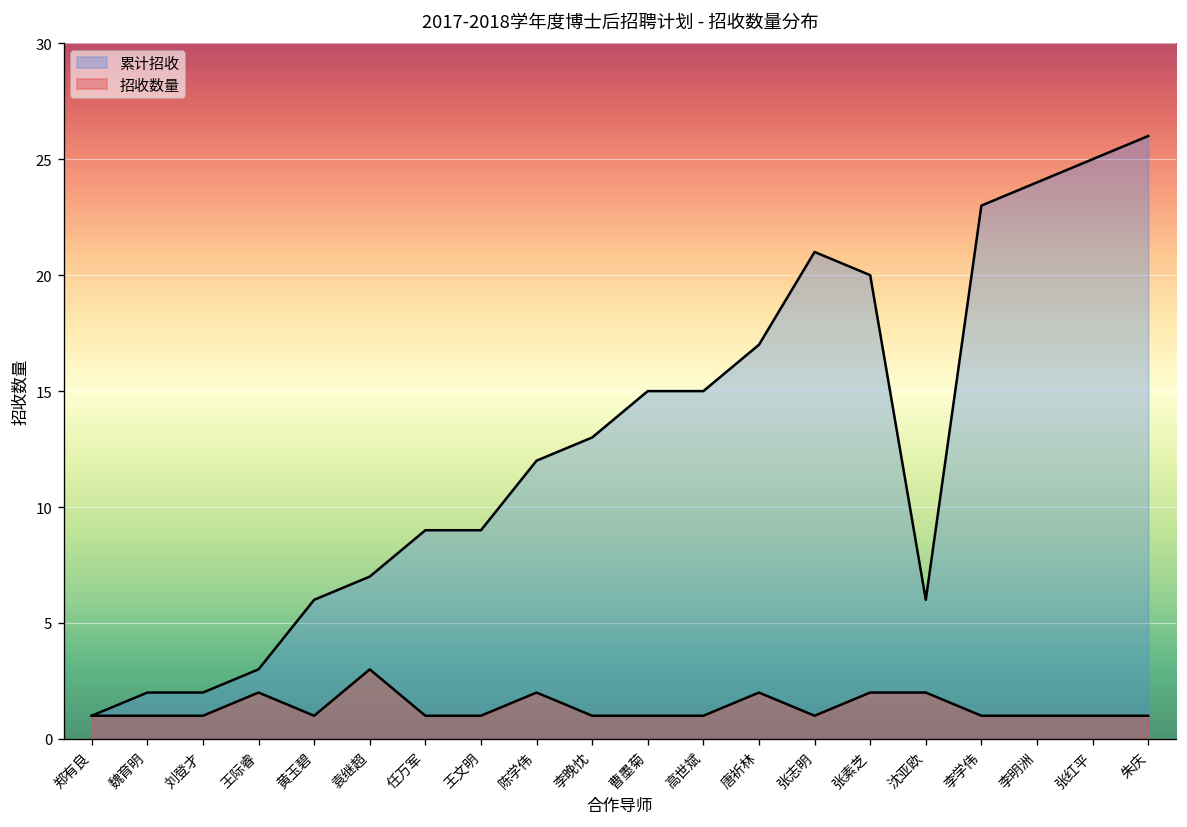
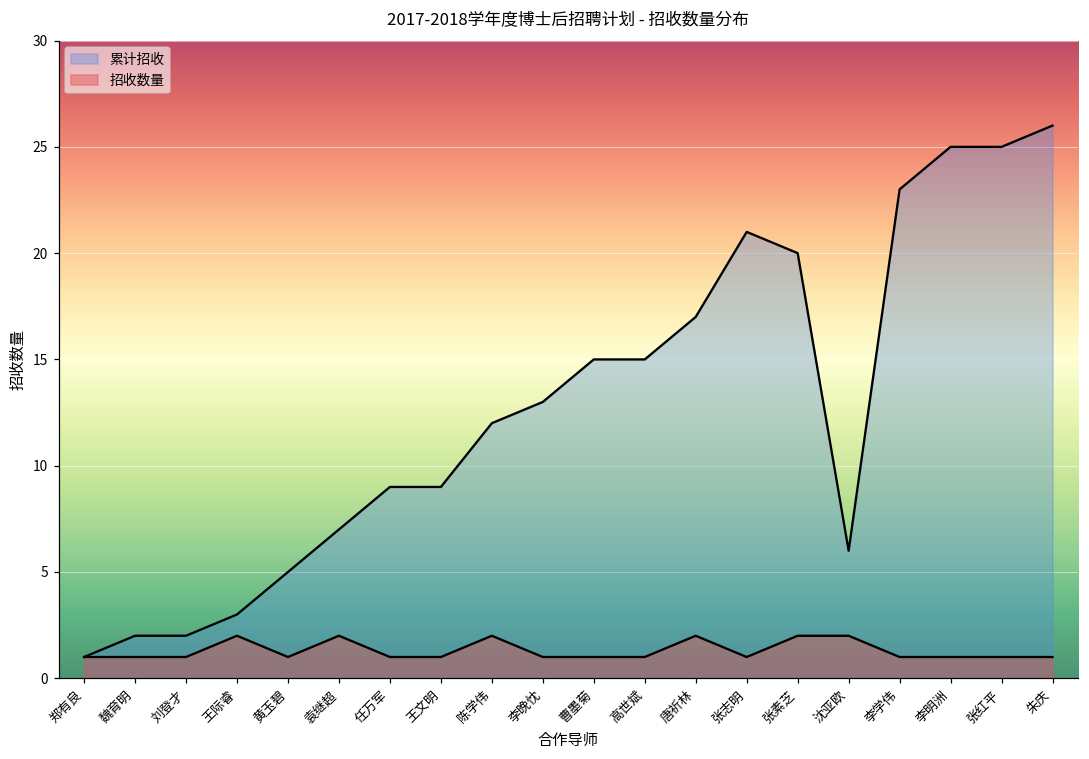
  {
    "累计招收": {
      "魏育明": 2,
      "刘登才": 2,
      "王际睿": 3,
-     "黄玉碧": 6,
+     "黄玉碧": 5,
      "袁继超": 7,
      "任万军": 9,
      "王文明": 9,
      "陈学伟": 12,
      "李晚忱": 13,
      "曹墨菊": 15,
      "高世斌": 15,
      "唐祈林": 17,
      "张志明": 21,
      "张素芝": 20,
      "沈亚欧": 6,
      "李学伟": 23,
-     "李明洲": 24,
+     "李明洲": 25,
      "张红平": 25,
      "朱庆": 26
    },
    "招收数量": {
      "魏育明": 1,
      "刘登才": 1,
      "王际睿": 2,
      "黄玉碧": 1,
-     "袁继超": 3,
+     "袁继超": 2,
      "任万军": 1,
      "王文明": 1,
      "陈学伟": 2,
      "李晚忱": 1,
      "曹墨菊": 1,
      "高世斌": 1,
      "唐祈林": 2,
      "张志明": 1,
      "张素芝": 2,
      "沈亚欧": 2,
      "李学伟": 1,
      "李明洲": 1,
      "张红平": 1,
      "朱庆": 1
    }
  }
